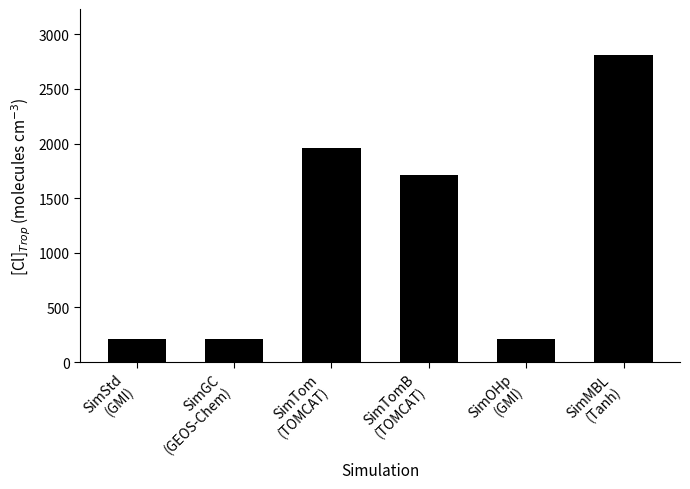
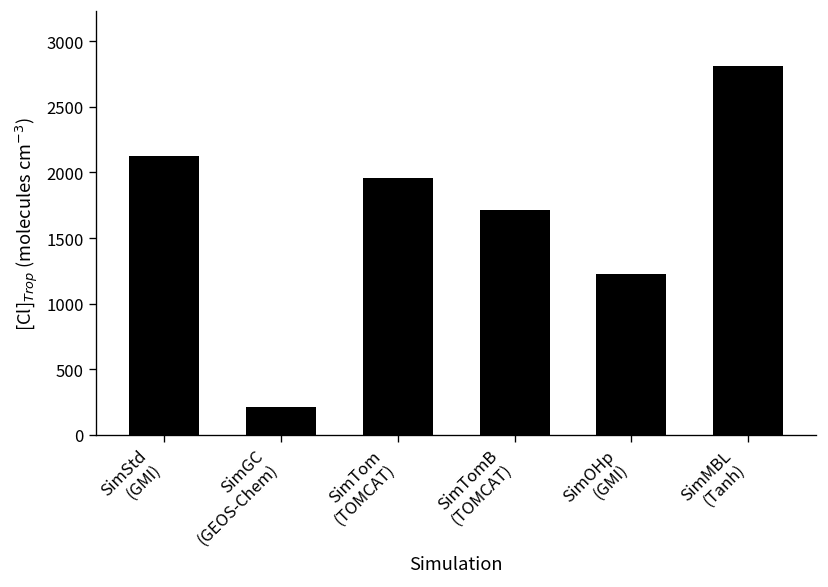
  {
-   "SimStd (GMI)": 210,
+   "SimStd (GMI)": 2130,
    "SimGC (GEOS-Chem)": 210,
    "SimTom (TOMCAT)": 1960,
    "SimTomB (TOMCAT)": 1710,
-   "SimOHp (GMI)": 210,
+   "SimOHp (GMI)": 1220,
    "SimMBL (Tanh)": 2810
  }
